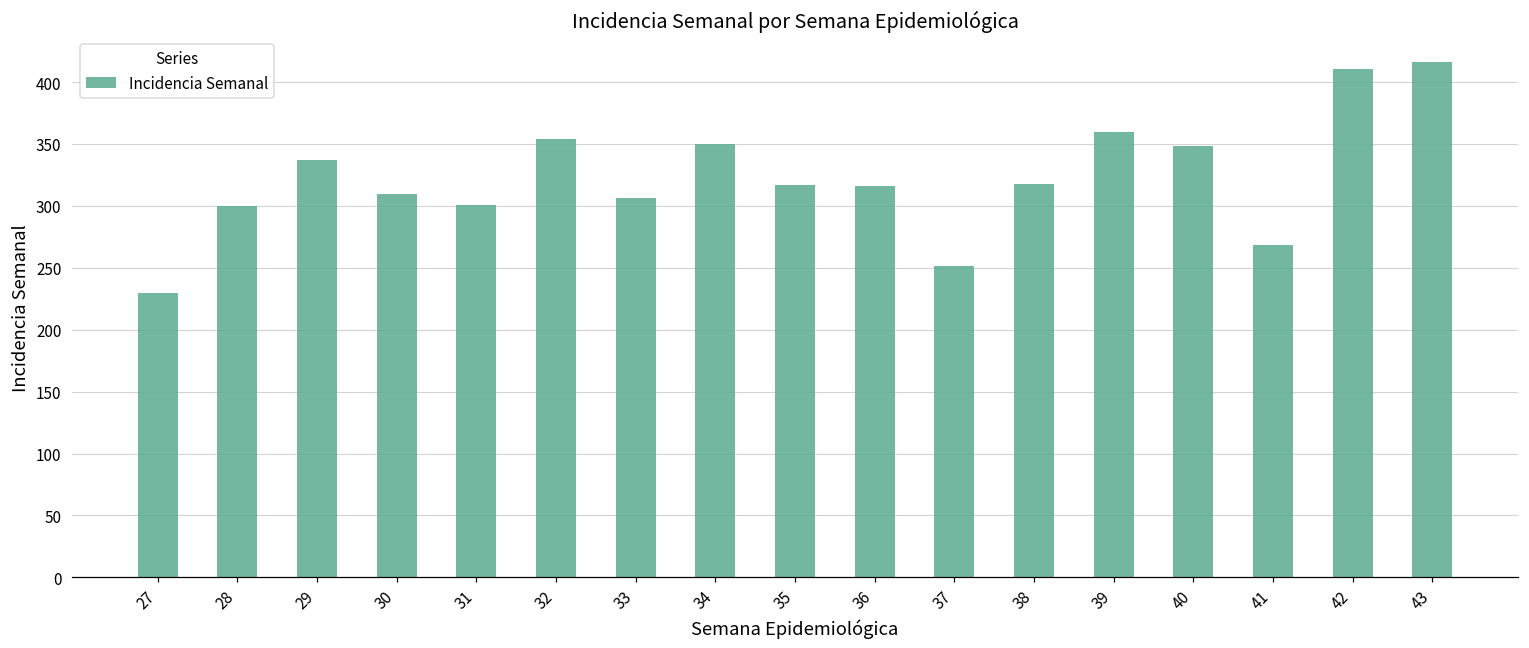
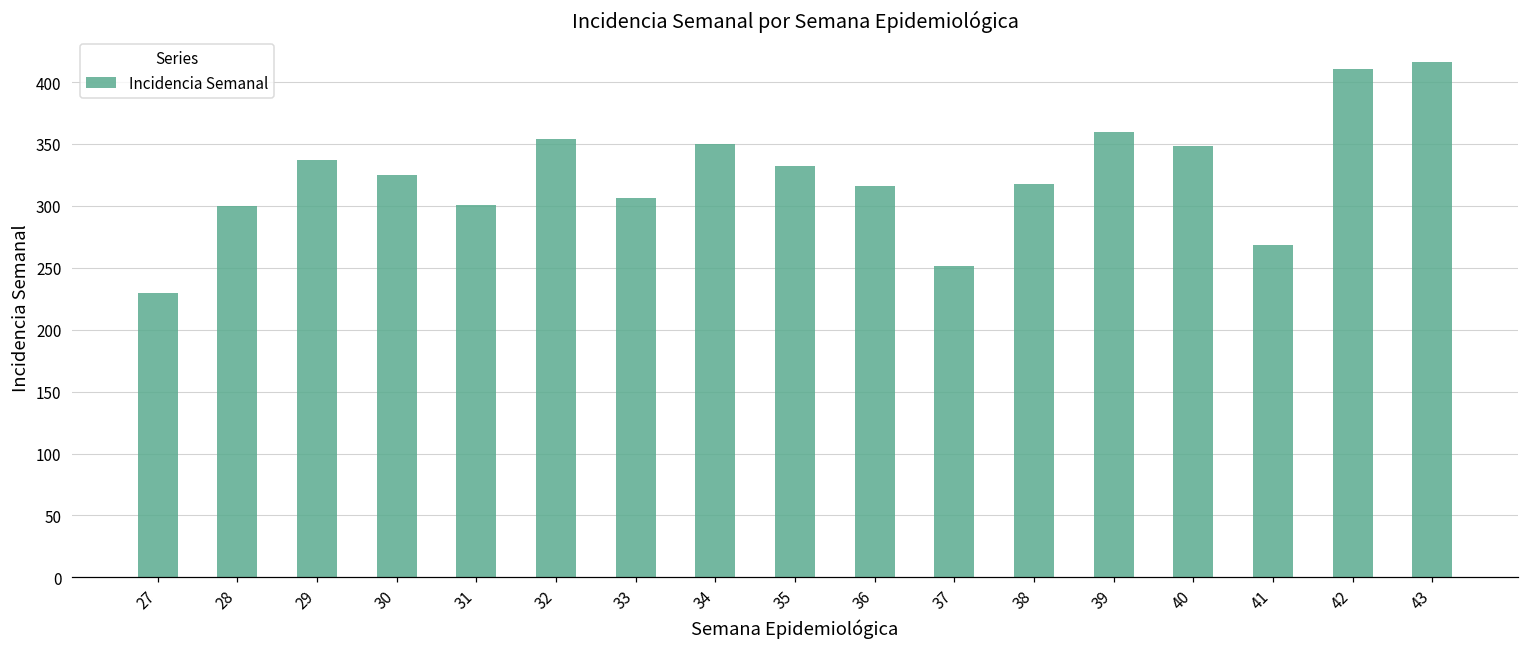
  {
    "27": 230,
    "28": 300,
    "29": 337,
-   "30": 309,
+   "30": 325,
    "31": 301,
    "32": 354,
    "33": 307,
    "34": 350,
-   "35": 317,
+   "35": 332,
    "36": 316,
    "37": 252,
    "38": 317,
    "39": 360,
    "40": 348,
    "41": 268,
    "42": 410,
    "43": 416
  }
